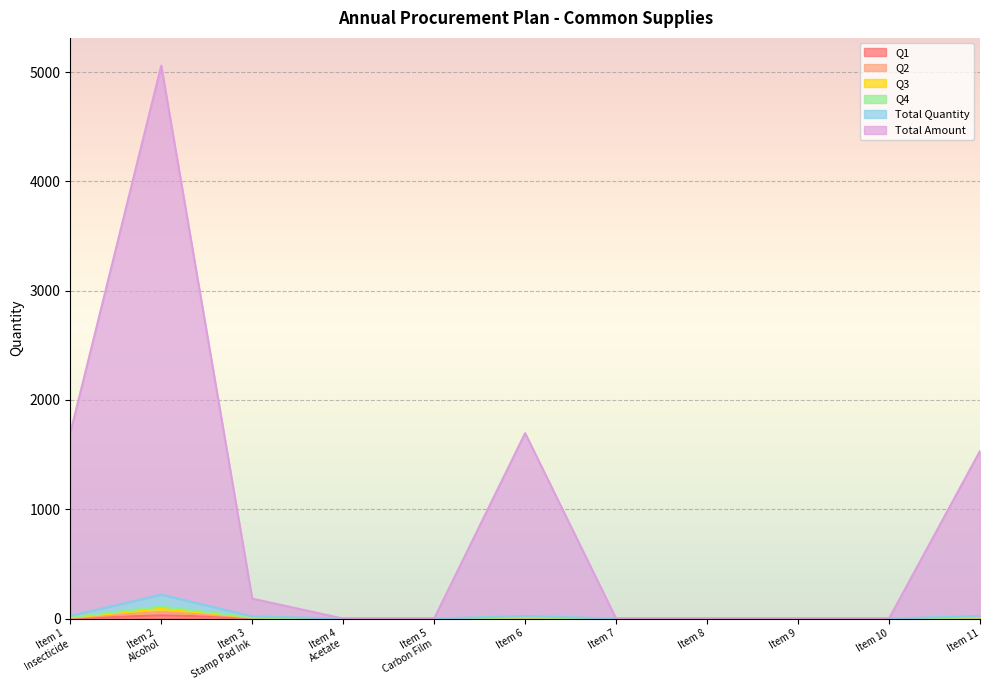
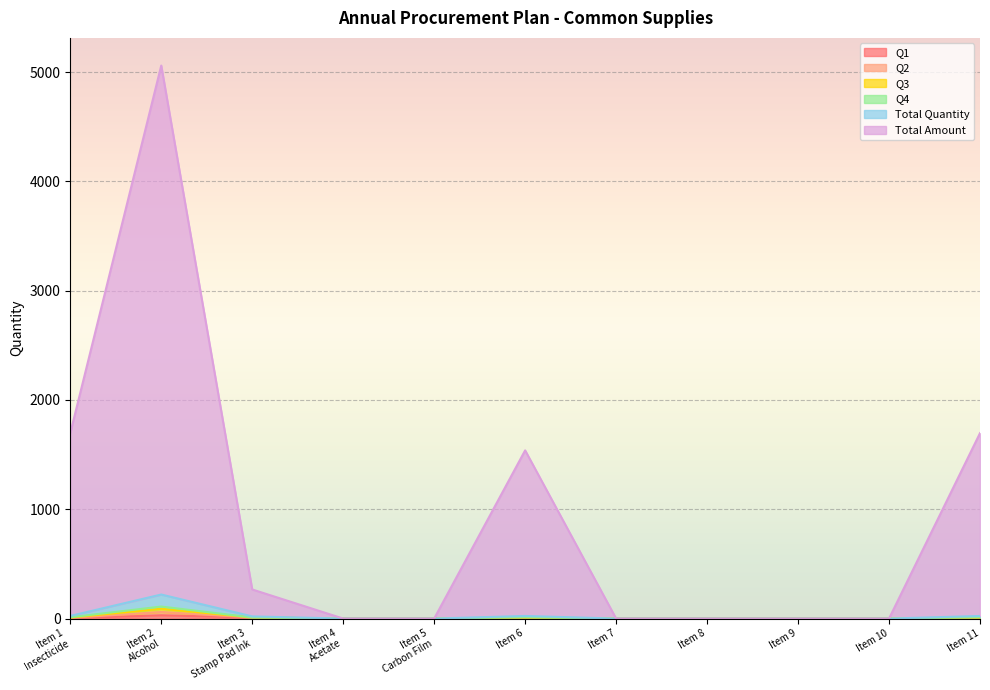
  {
    "Total Quantity": {
      "Item 2 Alcohol": 110
    },
    "Total Amount": {
      "Item 1 Insecticide": 1670,
      "Item 2 Alcohol": 4840,
-     "Item 3 Stamp Pad Ink": 160,
-     "Item 6": 1670,
-     "Item 11": 1510
+     "Item 3 Stamp Pad Ink": 250,
+     "Item 6": 1510,
+     "Item 11": 1670
    }
  }
